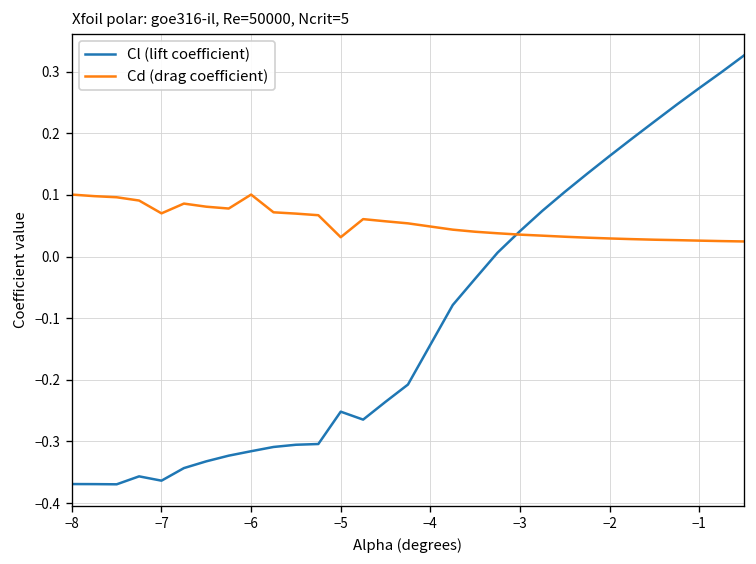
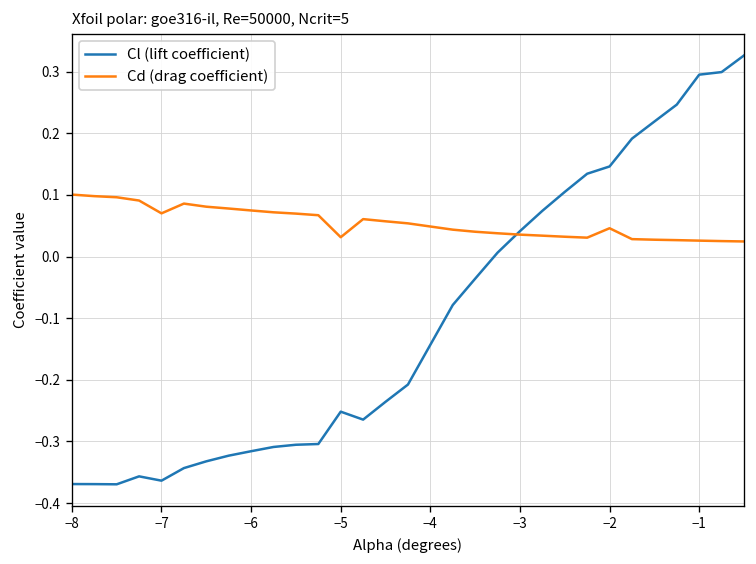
  {
    "Cl (lift coefficient)": {
      "−8": -0.37,
      "−7": -0.36,
      "−6": -0.32,
      "−5": -0.25,
      "−3": 0.04,
-     "−2": 0.16,
-     "−1": 0.27
+     "−2": 0.15,
+     "−1": 0.30
    },
    "Cd (drag coefficient)": {
      "−8": 0.10,
      "−7": 0.07,
-     "−6": 0.10,
+     "−6": 0.07,
      "−5": 0.03,
      "−3": 0.04,
-     "−2": 0.03,
+     "−2": 0.05,
      "−1": 0.03
    }
  }
